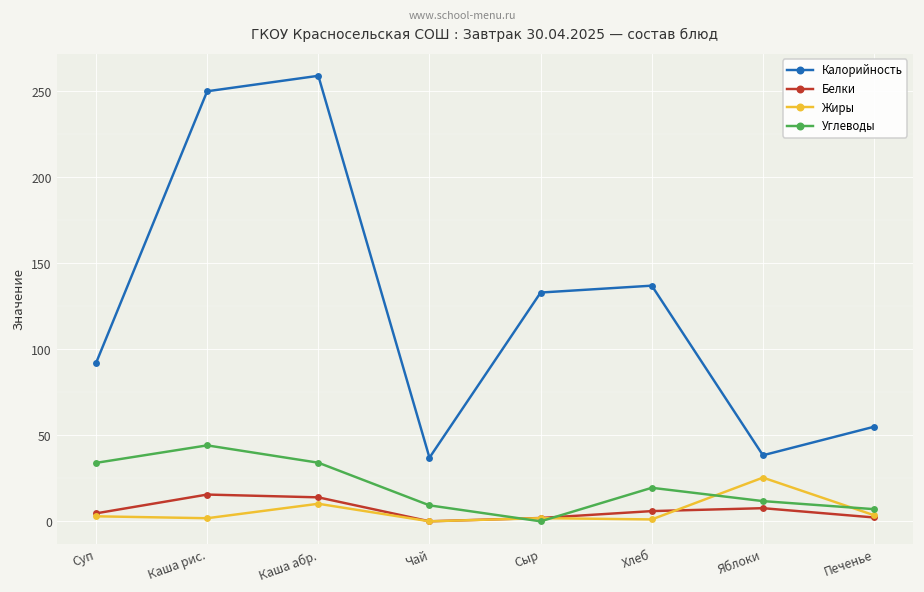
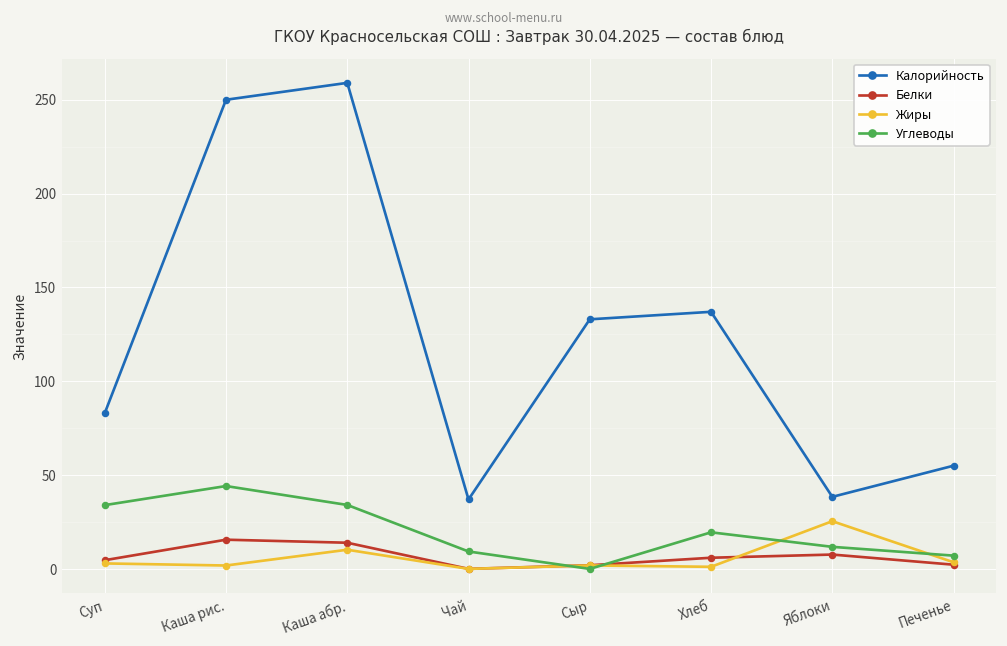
  {
    "Калорийность": {
-     "Суп": 92,
+     "Суп": 83,
      "Каша рис.": 250,
      "Каша абр.": 259,
      "Чай": 37,
      "Сыр": 133,
      "Хлеб": 137,
      "Яблоки": 38,
      "Печенье": 55
    },
    "Белки": {
      "Суп": 5,
      "Каша рис.": 16,
      "Каша абр.": 14,
      "Хлеб": 6,
      "Яблоки": 8
    },
    "Жиры": {
      "Суп": 3,
      "Каша рис.": 2,
      "Каша абр.": 10,
      "Хлеб": 1,
      "Яблоки": 25
    },
    "Углеводы": {
      "Суп": 34,
      "Каша рис.": 44,
      "Каша абр.": 34,
      "Чай": 9,
      "Сыр": 0,
      "Хлеб": 20,
      "Яблоки": 12,
      "Печенье": 7
    }
  }
